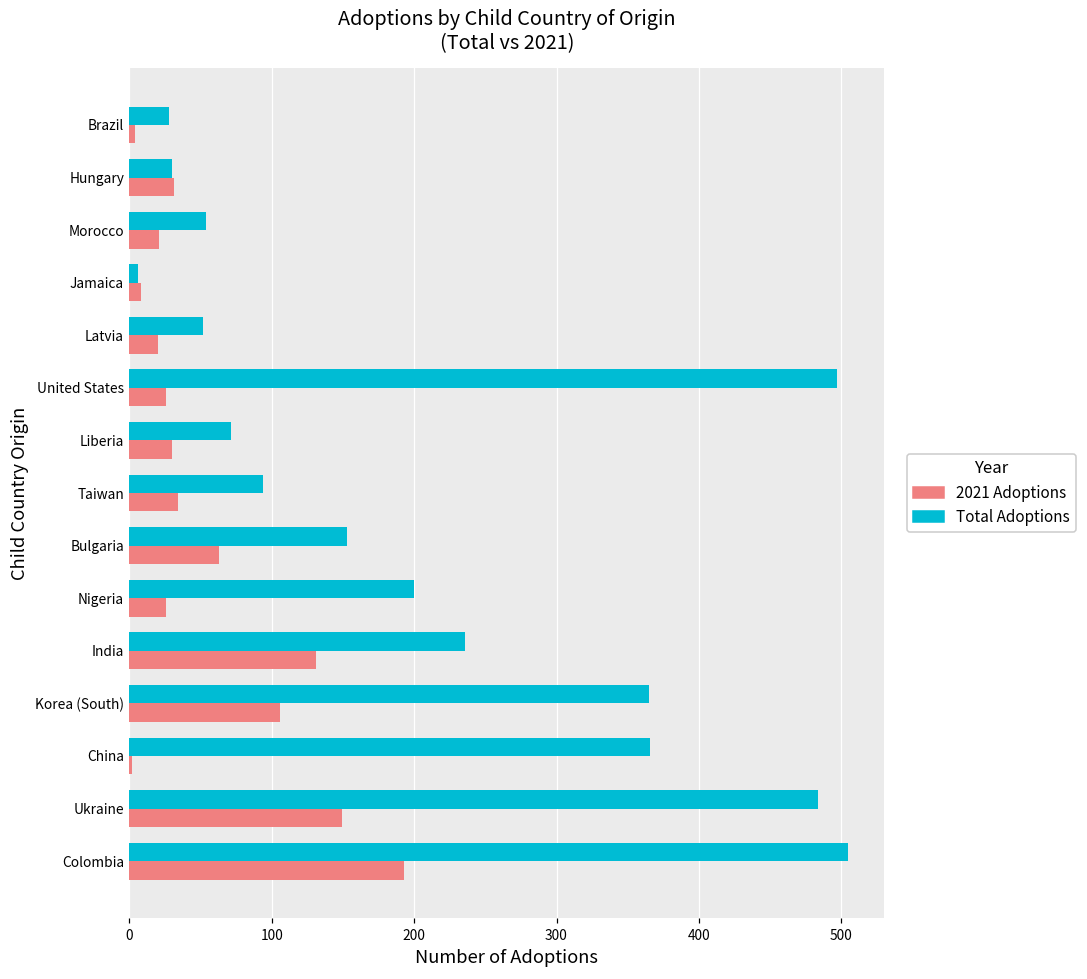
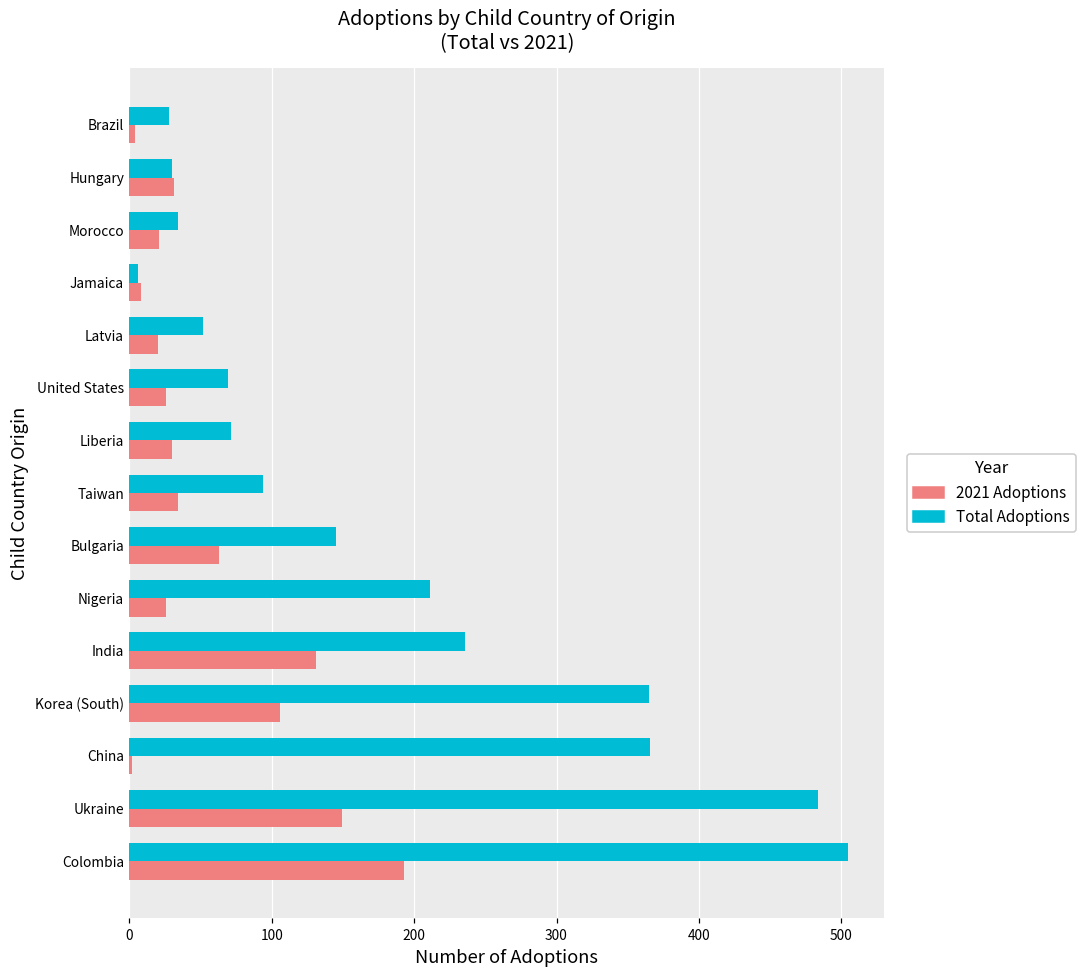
  {
    "Total Adoptions": {
      "Brazil": 28,
      "Hungary": 30,
-     "Morocco": 54,
+     "Morocco": 34,
      "Jamaica": 6,
      "Latvia": 52,
-     "United States": 497,
+     "United States": 69,
      "Liberia": 71,
      "Taiwan": 94,
-     "Bulgaria": 153,
-     "Nigeria": 200,
+     "Bulgaria": 145,
+     "Nigeria": 211,
      "India": 236,
      "Korea (South)": 365,
      "China": 366,
      "Ukraine": 484,
      "Colombia": 505
    },
    "2021 Adoptions": {
      "Brazil": 4,
      "Hungary": 31,
      "Morocco": 21,
      "Jamaica": 8,
      "Latvia": 20,
      "United States": 26,
      "Liberia": 30,
      "Taiwan": 34,
      "Bulgaria": 63,
      "Nigeria": 26,
      "India": 131,
      "Korea (South)": 106,
      "China": 2,
      "Ukraine": 149,
      "Colombia": 193
    }
  }
